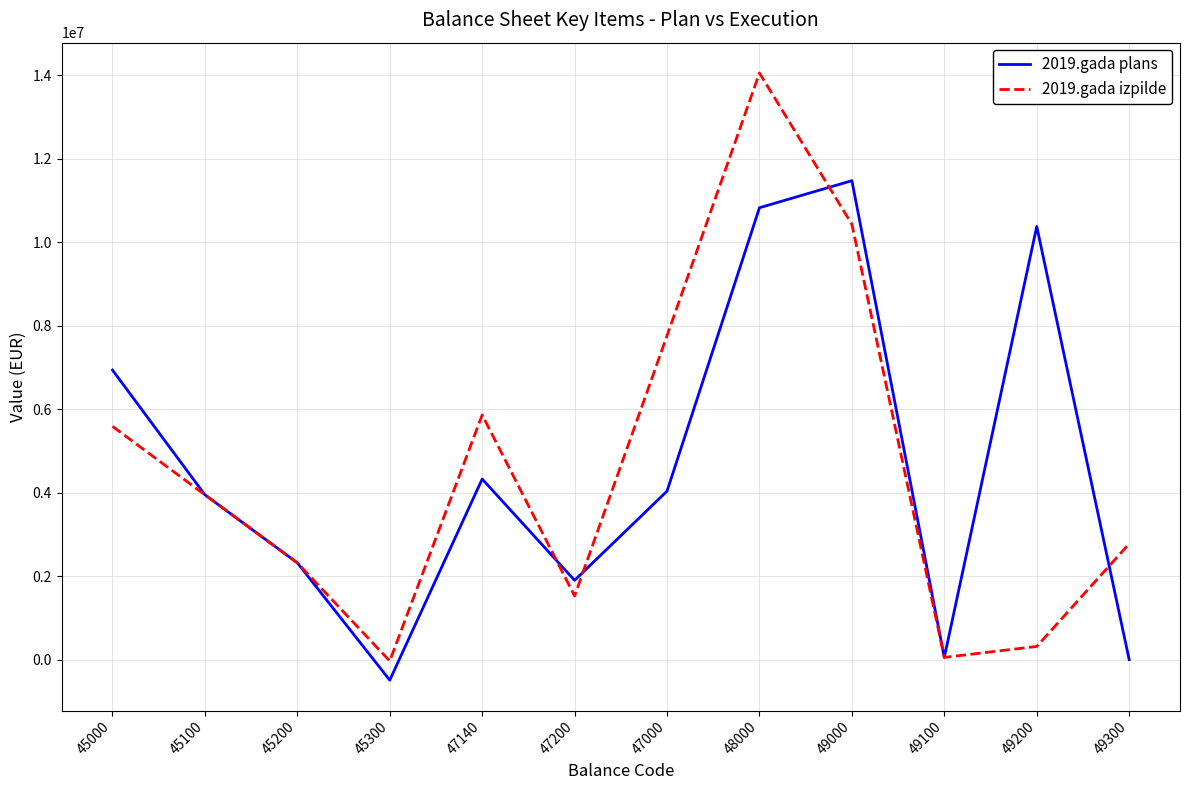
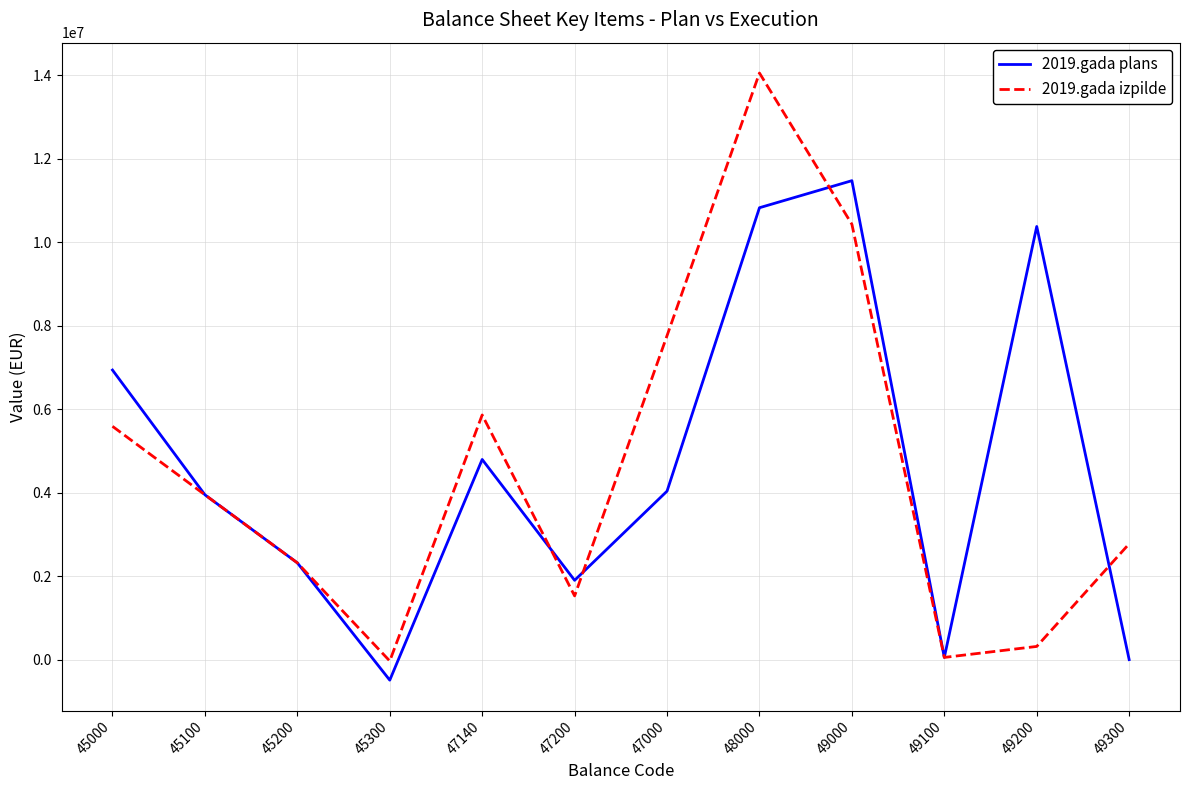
  {
    "2019.gada plans": {
      "45000": 6900000,
      "45300": -500000,
-     "47140": 4300000,
+     "47140": 4800000,
      "47200": 1900000,
      "47000": 4000000,
      "48000": 10800000,
      "49000": 11500000,
      "49200": 10400000,
      "49300": 0
    },
    "2019.gada izpilde": {
      "45000": 5600000,
      "45300": 0,
      "47140": 5900000,
      "47200": 1500000,
      "47000": 7800000,
      "48000": 14000000,
      "49000": 10400000,
      "49200": 300000,
      "49300": 2800000
    }
  }
